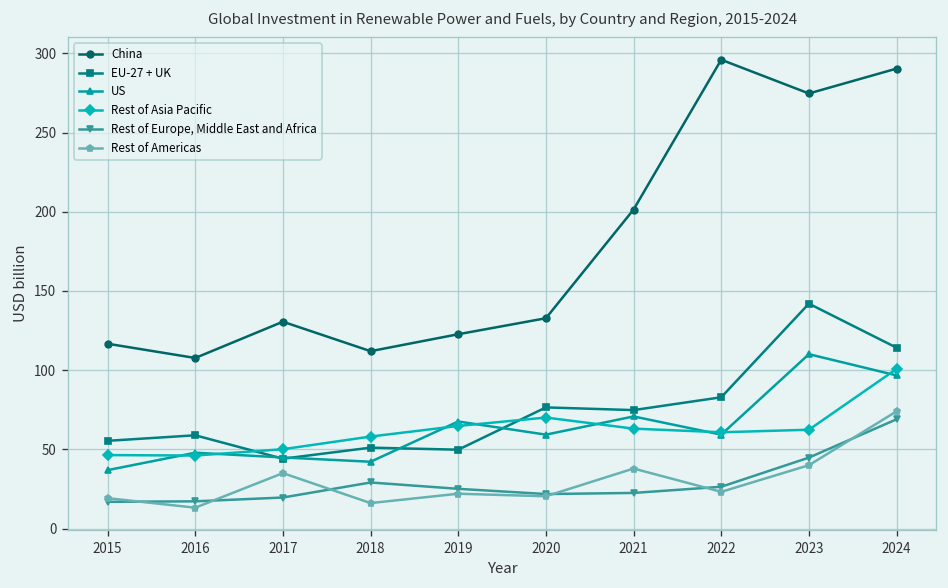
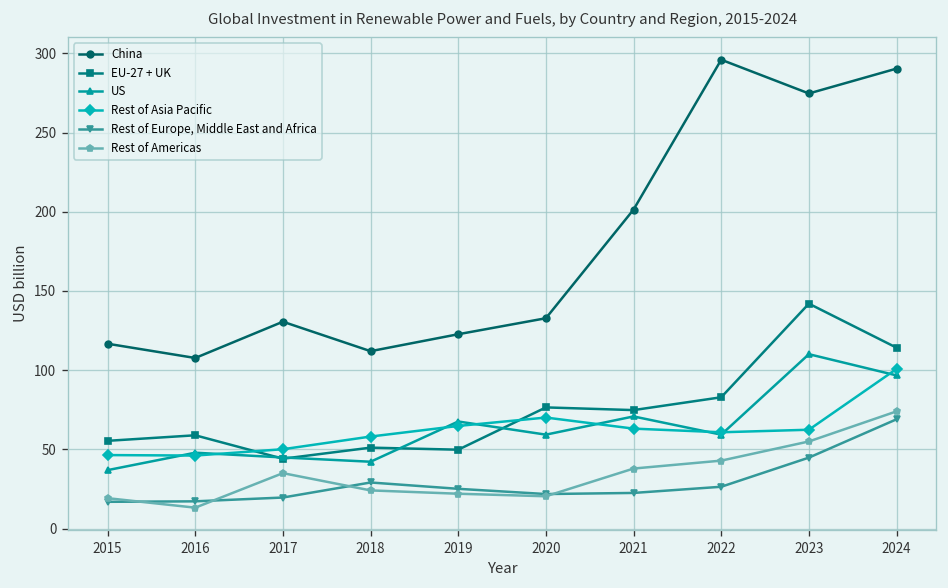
  {
    "Rest of Americas": {
      "2015": 19,
      "2016": 13,
      "2017": 35,
-     "2018": 16,
+     "2018": 24,
      "2019": 22,
      "2021": 38,
-     "2022": 23,
-     "2023": 40,
+     "2022": 43,
+     "2023": 55,
      "2024": 74
    }
  }
